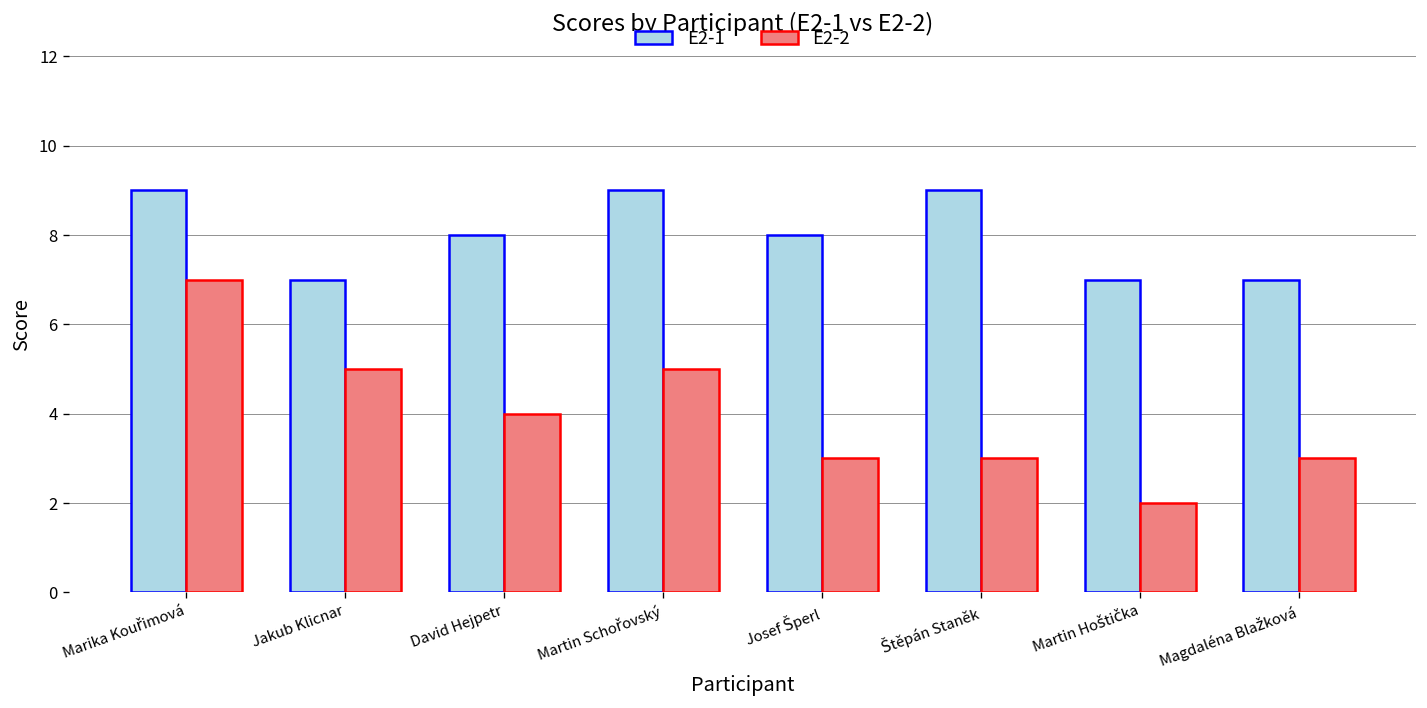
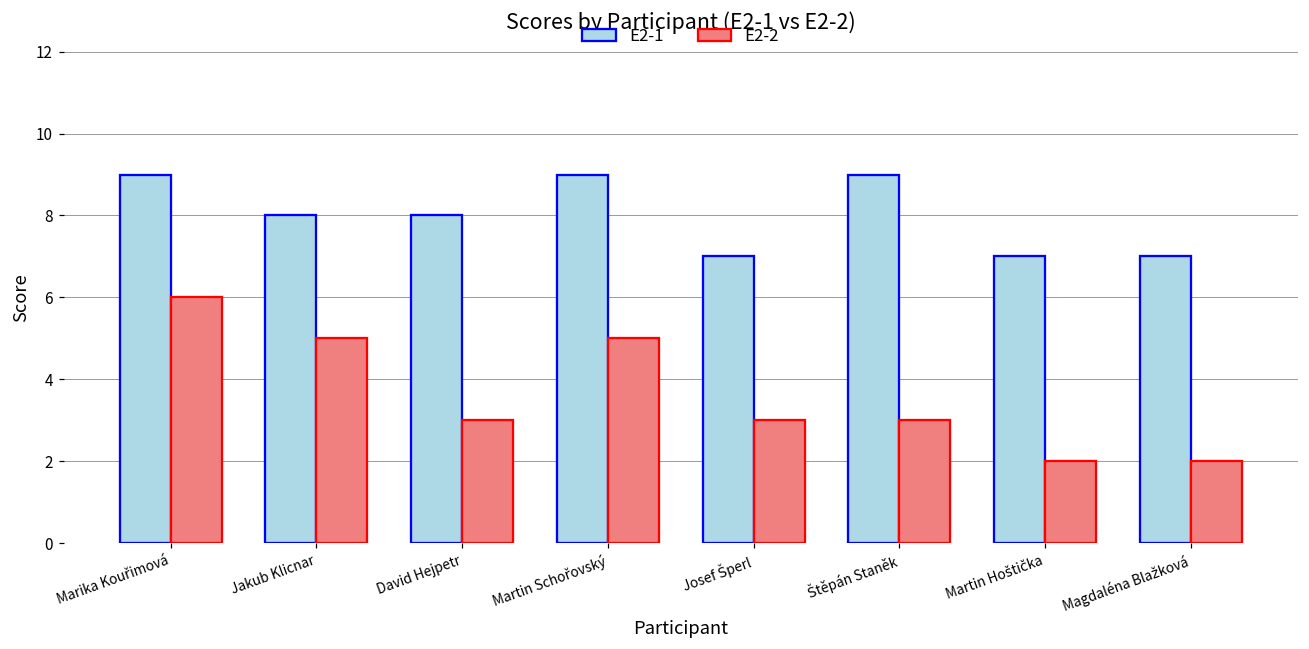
  {
    "E2-1": {
      "Marika Kouřimová": 9,
-     "Jakub Klicnar": 7,
+     "Jakub Klicnar": 8,
      "David Hejpetr": 8,
      "Martin Schořovský": 9,
-     "Josef Šperl": 8,
+     "Josef Šperl": 7,
      "Štěpán Staněk": 9,
      "Martin Hoštička": 7,
      "Magdaléna Blažková": 7
    },
    "E2-2": {
-     "Marika Kouřimová": 7,
+     "Marika Kouřimová": 6,
      "Jakub Klicnar": 5,
-     "David Hejpetr": 4,
+     "David Hejpetr": 3,
      "Martin Schořovský": 5,
      "Josef Šperl": 3,
      "Štěpán Staněk": 3,
      "Martin Hoštička": 2,
-     "Magdaléna Blažková": 3
+     "Magdaléna Blažková": 2
    }
  }
